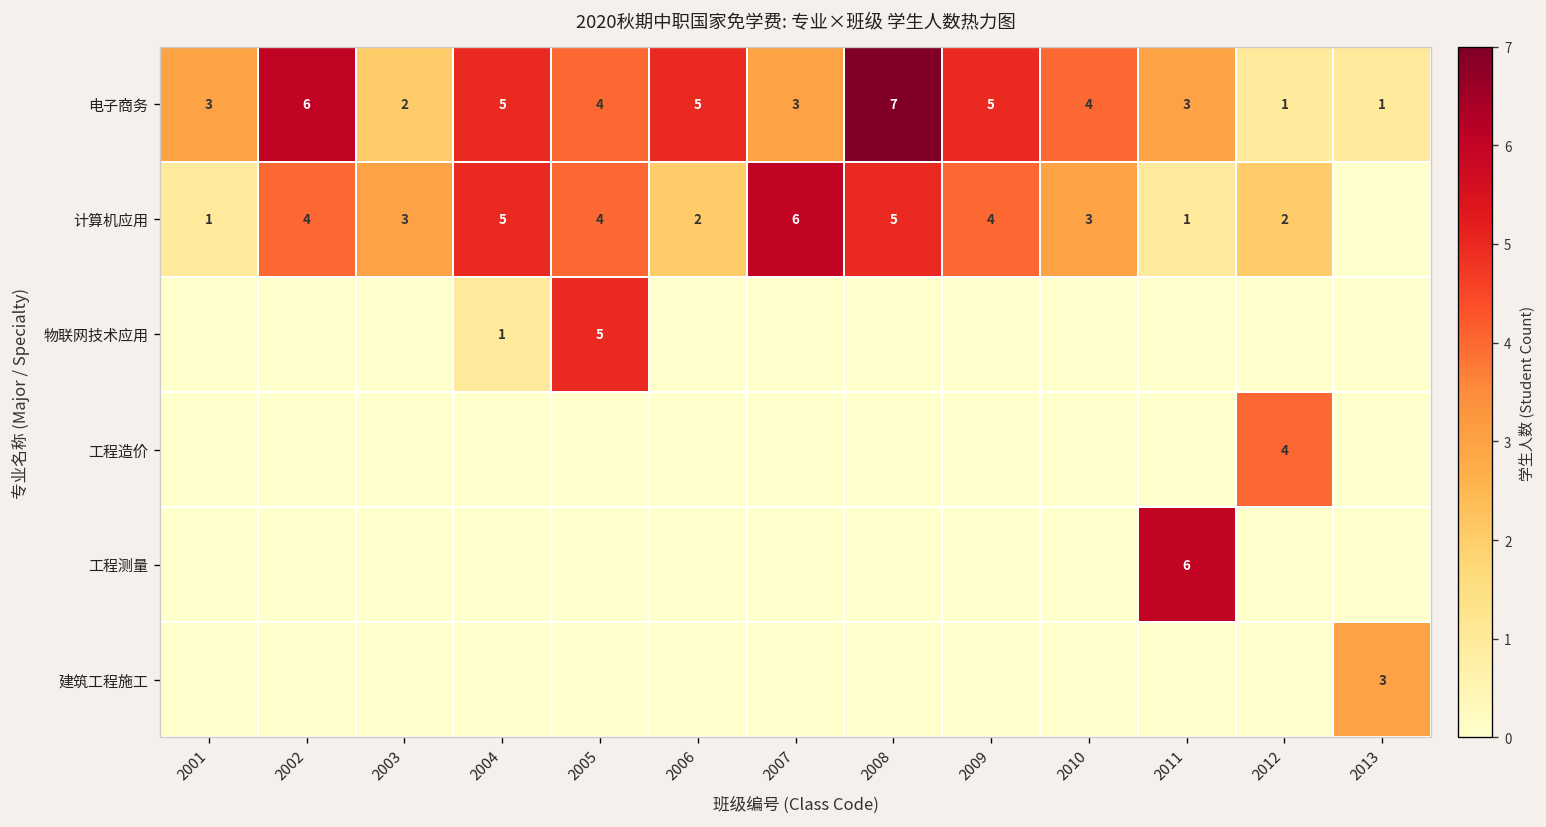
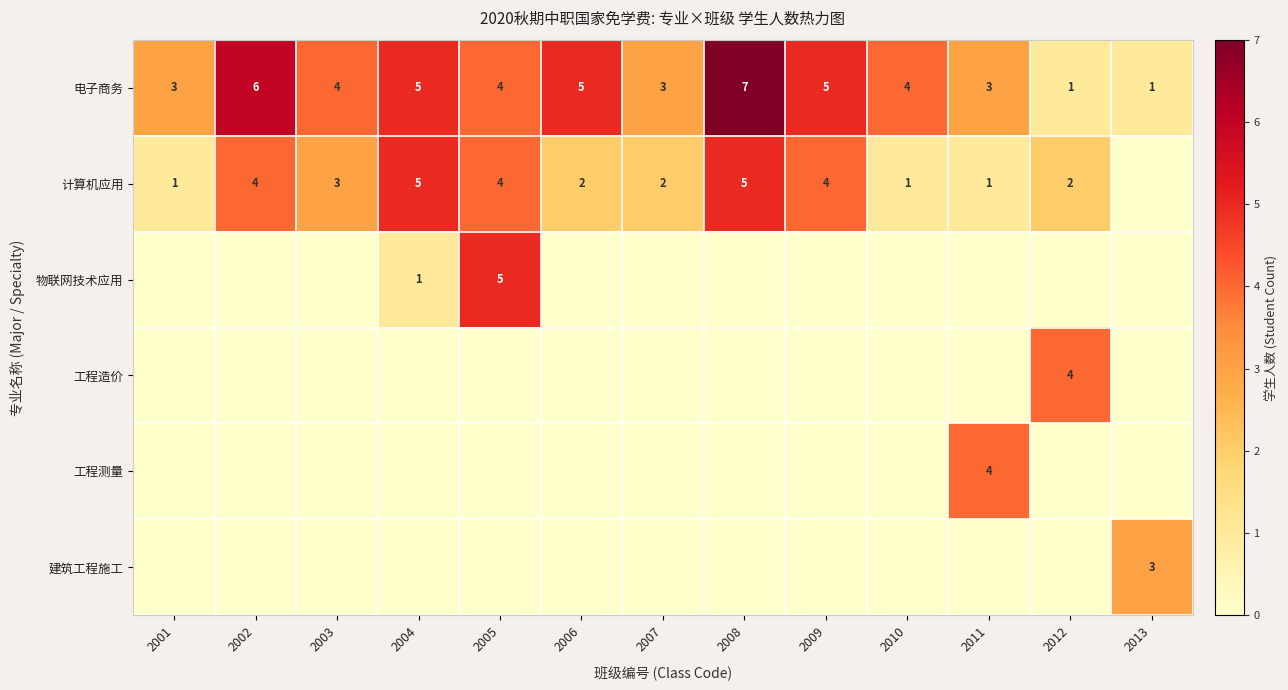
  {
    "电子商务": {
      "2001": 3,
      "2002": 6,
-     "2003": 2,
+     "2003": 4,
      "2004": 5,
      "2005": 4,
      "2006": 5,
      "2007": 3,
      "2008": 7,
      "2009": 5,
      "2010": 4,
      "2011": 3,
      "2012": 1,
      "2013": 1
    },
    "计算机应用": {
      "2001": 1,
      "2002": 4,
      "2003": 3,
      "2004": 5,
      "2005": 4,
      "2006": 2,
-     "2007": 6,
+     "2007": 2,
      "2008": 5,
      "2009": 4,
-     "2010": 3,
+     "2010": 1,
      "2011": 1,
      "2012": 2
    },
    "物联网技术应用": {
      "2004": 1,
      "2005": 5
    },
    "工程造价": {
      "2012": 4
    },
    "工程测量": {
-     "2011": 6
+     "2011": 4
    },
    "建筑工程施工": {
      "2013": 3
    }
  }
